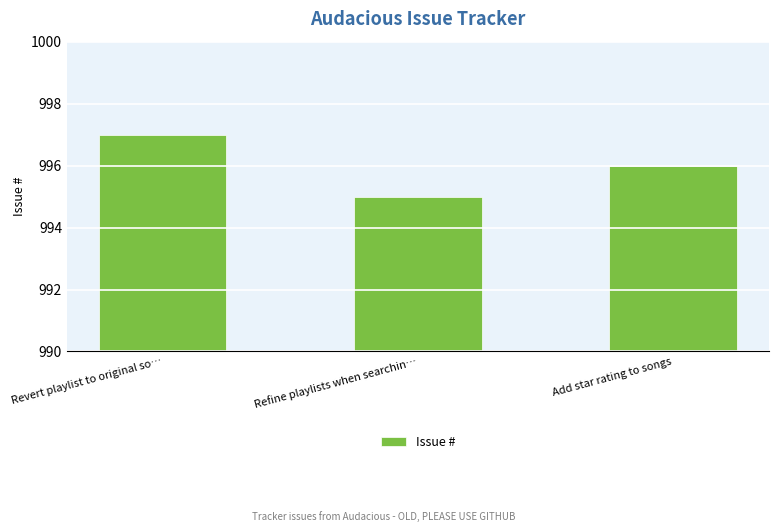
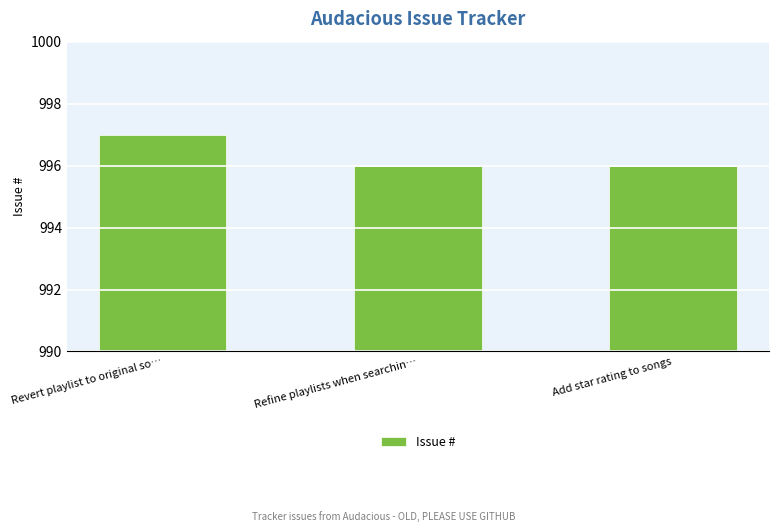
  {
    "Revert playlist to original so…": 997,
-   "Refine playlists when searchin…": 995,
+   "Refine playlists when searchin…": 996,
    "Add star rating to songs": 996
  }
